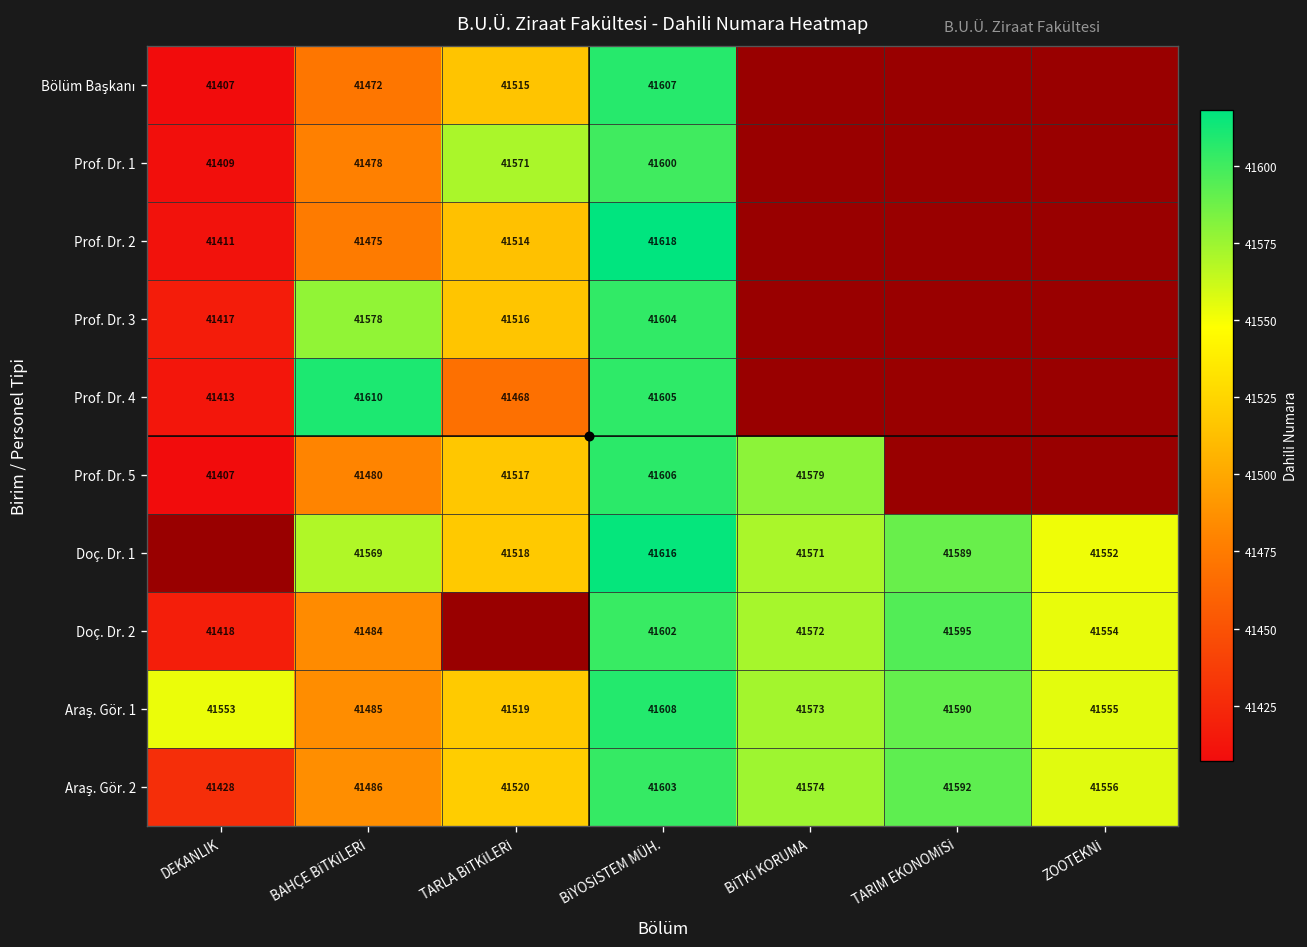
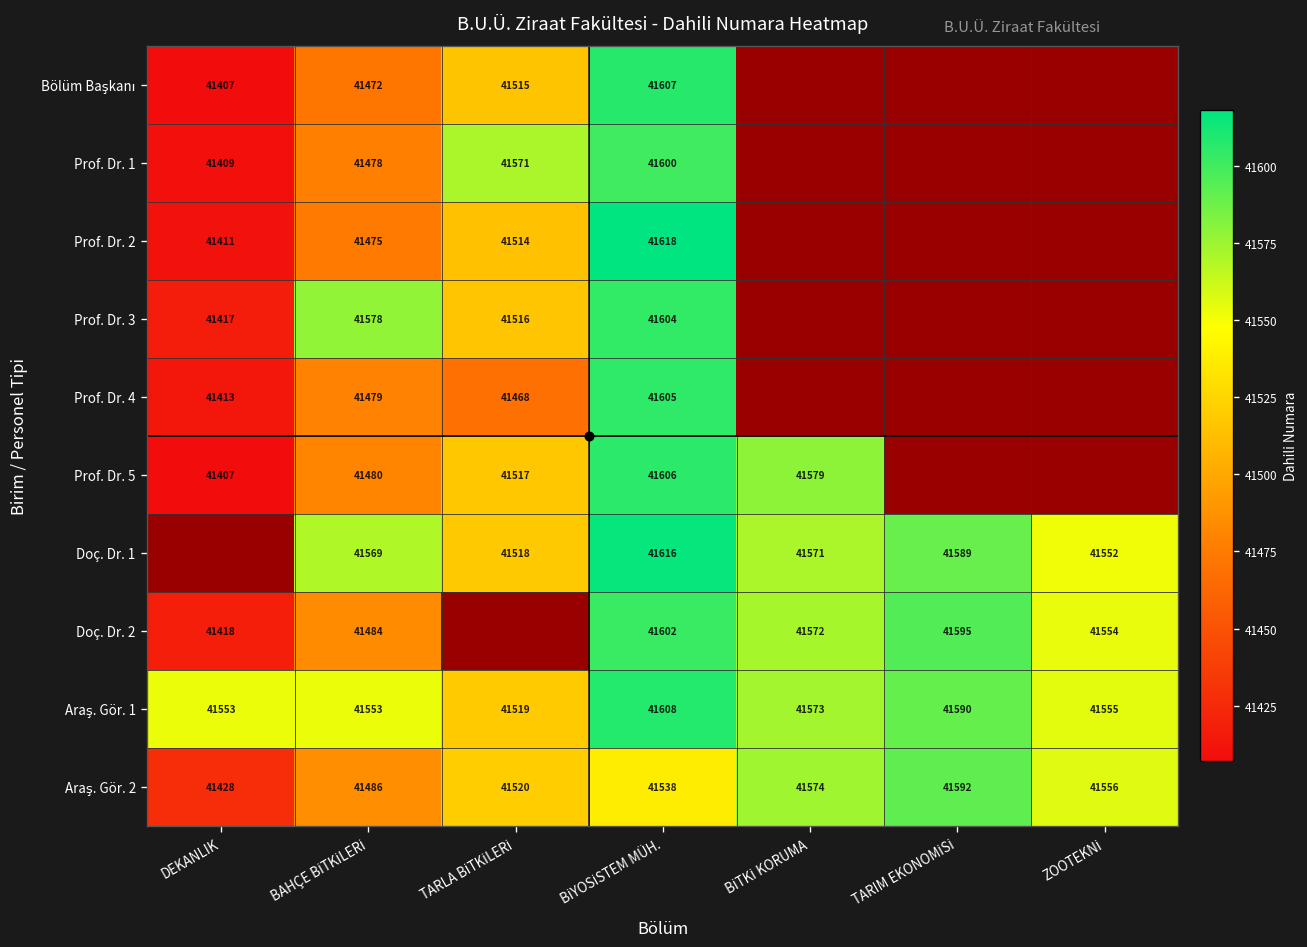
  {
    "Bölüm Başkanı": {
      "DEKANLIK": 41407,
      "BAHÇE BİTKİLERİ": 41472,
      "TARLA BİTKİLERİ": 41515,
      "BİYOSİSTEM MÜH.": 41607
    },
    "Prof. Dr. 1": {
      "DEKANLIK": 41409,
      "BAHÇE BİTKİLERİ": 41478,
      "TARLA BİTKİLERİ": 41571,
      "BİYOSİSTEM MÜH.": 41600
    },
    "Prof. Dr. 2": {
      "DEKANLIK": 41411,
      "BAHÇE BİTKİLERİ": 41475,
      "TARLA BİTKİLERİ": 41514,
      "BİYOSİSTEM MÜH.": 41618
    },
    "Prof. Dr. 3": {
      "DEKANLIK": 41417,
      "BAHÇE BİTKİLERİ": 41578,
      "TARLA BİTKİLERİ": 41516,
      "BİYOSİSTEM MÜH.": 41604
    },
    "Prof. Dr. 4": {
      "DEKANLIK": 41413,
-     "BAHÇE BİTKİLERİ": 41610,
+     "BAHÇE BİTKİLERİ": 41479,
      "TARLA BİTKİLERİ": 41468,
      "BİYOSİSTEM MÜH.": 41605
    },
    "Prof. Dr. 5": {
      "DEKANLIK": 41407,
      "BAHÇE BİTKİLERİ": 41480,
      "TARLA BİTKİLERİ": 41517,
      "BİYOSİSTEM MÜH.": 41606,
      "BİTKİ KORUMA": 41579
    },
    "Doç. Dr. 1": {
      "BAHÇE BİTKİLERİ": 41569,
      "TARLA BİTKİLERİ": 41518,
      "BİYOSİSTEM MÜH.": 41616,
      "BİTKİ KORUMA": 41571,
      "TARIM EKONOMİSİ": 41589,
      "ZOOTEKNİ": 41552
    },
    "Doç. Dr. 2": {
      "DEKANLIK": 41418,
      "BAHÇE BİTKİLERİ": 41484,
      "BİYOSİSTEM MÜH.": 41602,
      "BİTKİ KORUMA": 41572,
      "TARIM EKONOMİSİ": 41595,
      "ZOOTEKNİ": 41554
    },
    "Araş. Gör. 1": {
      "DEKANLIK": 41553,
-     "BAHÇE BİTKİLERİ": 41485,
+     "BAHÇE BİTKİLERİ": 41553,
      "TARLA BİTKİLERİ": 41519,
      "BİYOSİSTEM MÜH.": 41608,
      "BİTKİ KORUMA": 41573,
      "TARIM EKONOMİSİ": 41590,
      "ZOOTEKNİ": 41555
    },
    "Araş. Gör. 2": {
      "DEKANLIK": 41428,
      "BAHÇE BİTKİLERİ": 41486,
      "TARLA BİTKİLERİ": 41520,
-     "BİYOSİSTEM MÜH.": 41603,
+     "BİYOSİSTEM MÜH.": 41538,
      "BİTKİ KORUMA": 41574,
      "TARIM EKONOMİSİ": 41592,
      "ZOOTEKNİ": 41556
    }
  }
